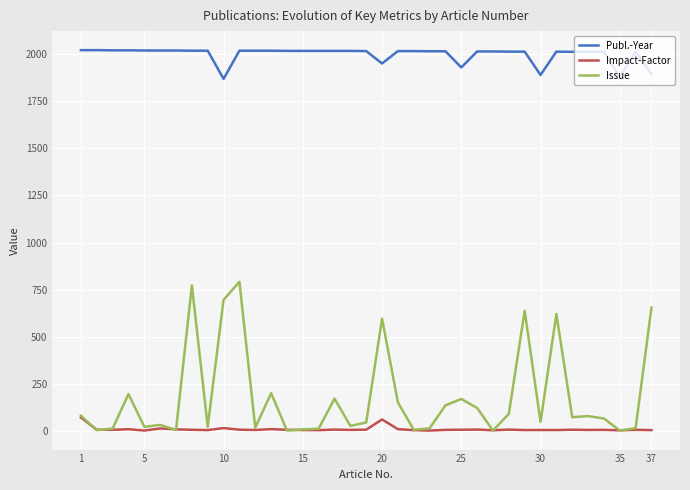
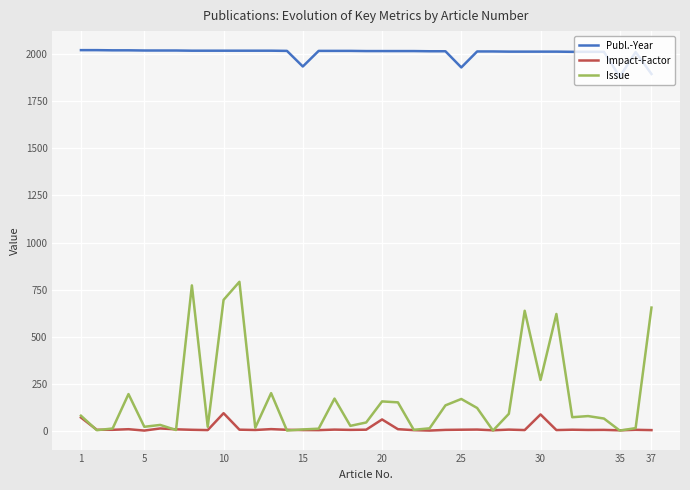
  {
    "Publ.-Year": {
      "1": 2020,
      "5": 2020,
-     "10": 1870,
-     "15": 2020,
-     "20": 1950,
+     "10": 2020,
+     "15": 1940,
+     "20": 2020,
      "25": 1930,
-     "30": 1890
+     "30": 2020
    },
    "Impact-Factor": {
      "5": 0,
-     "10": 10,
+     "10": 90,
      "20": 60,
      "25": 0,
-     "30": 0,
+     "30": 90,
      "37": 0
    },
    "Issue": {
      "5": 20,
      "10": 700,
-     "20": 600,
+     "20": 160,
      "25": 170,
-     "30": 50,
+     "30": 270,
      "37": 650
    }
  }
